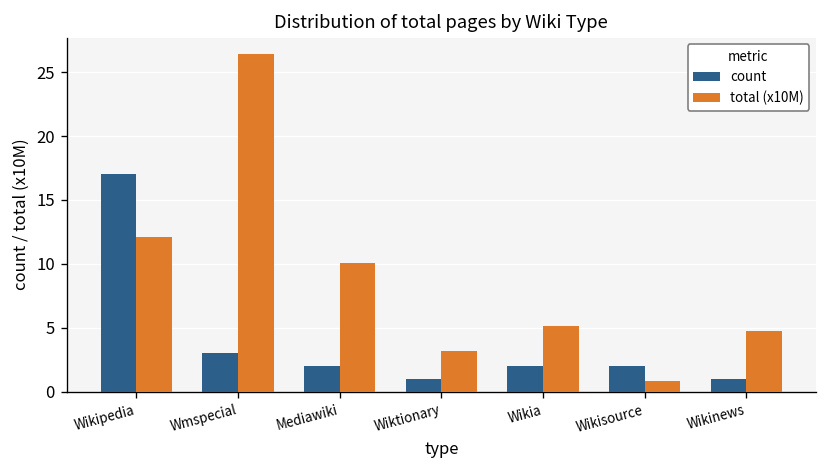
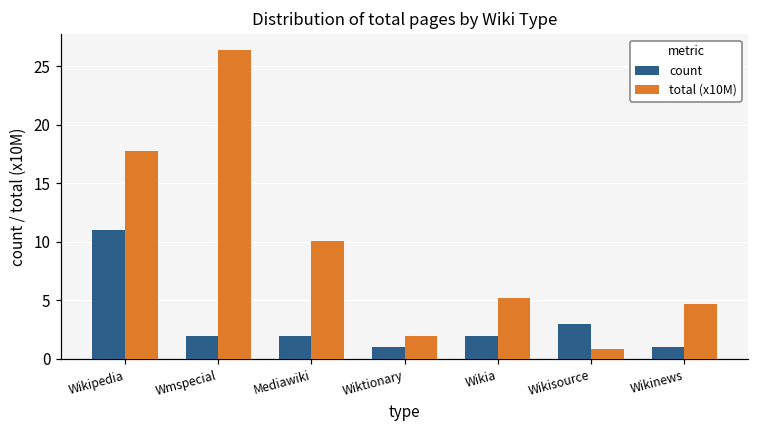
  {
    "count": {
-     "Wikipedia": 17,
-     "Wmspecial": 3,
+     "Wikipedia": 11,
+     "Wmspecial": 2,
      "Mediawiki": 2,
      "Wiktionary": 1,
      "Wikia": 2,
-     "Wikisource": 2,
+     "Wikisource": 3,
      "Wikinews": 1
    },
    "total (x10M)": {
-     "Wikipedia": 12.1,
+     "Wikipedia": 17.8,
      "Wmspecial": 26.4,
      "Mediawiki": 10.1,
-     "Wiktionary": 3.1,
+     "Wiktionary": 1.9,
      "Wikia": 5.2,
      "Wikisource": 0.8,
      "Wikinews": 4.7
    }
  }
